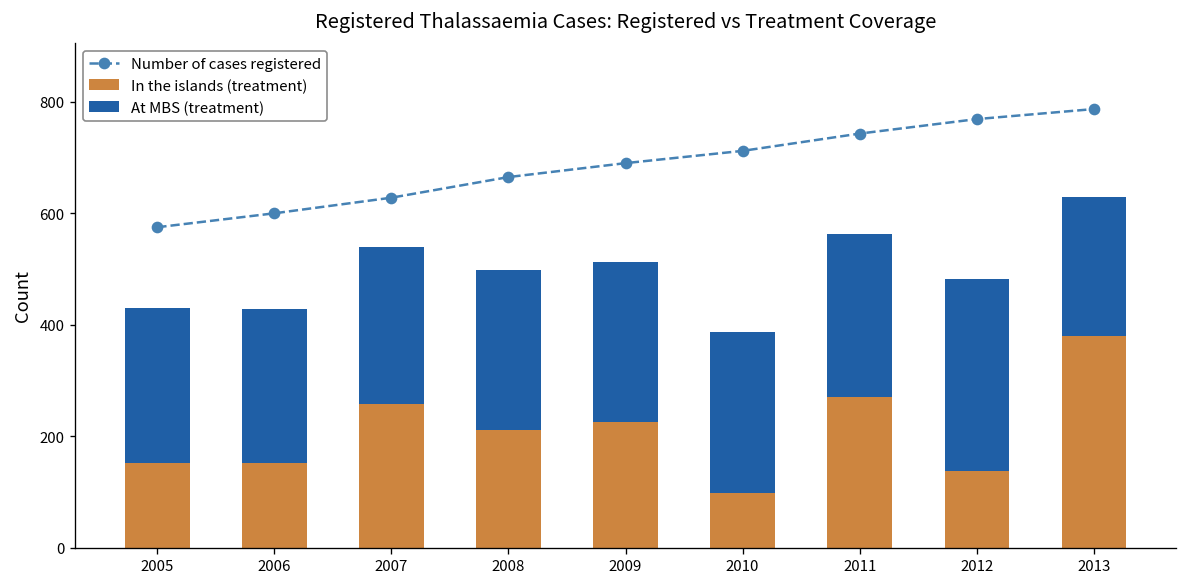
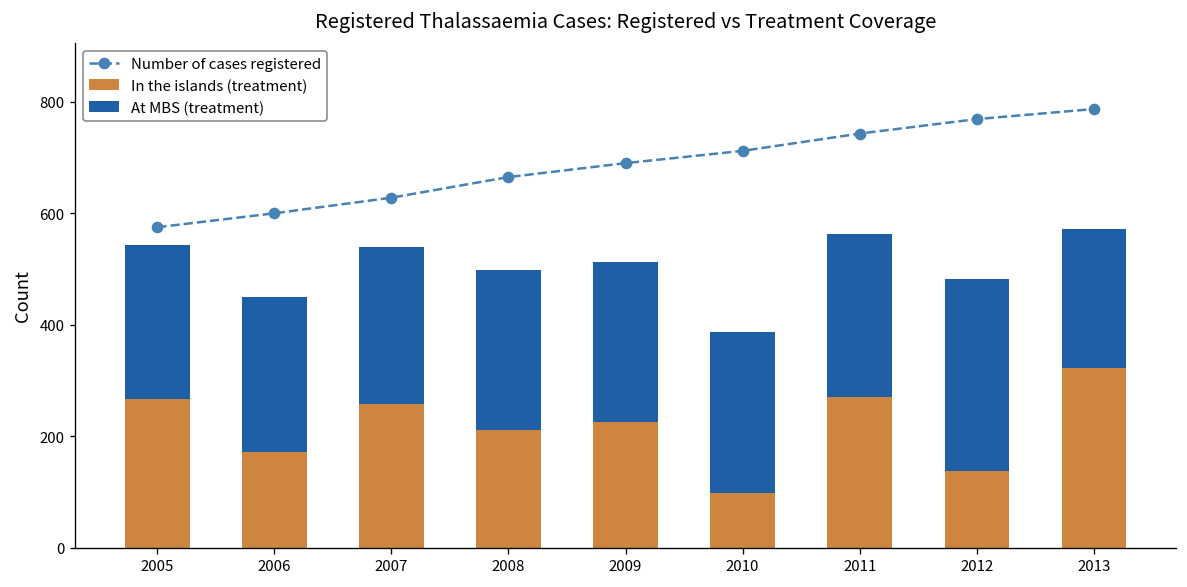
  {
    "In the islands (treatment)": {
-     "2005": 150,
-     "2006": 150,
+     "2005": 270,
+     "2006": 170,
      "2007": 260,
      "2008": 210,
      "2009": 230,
      "2010": 100,
      "2011": 270,
      "2012": 140,
-     "2013": 380
+     "2013": 320
    }
  }
